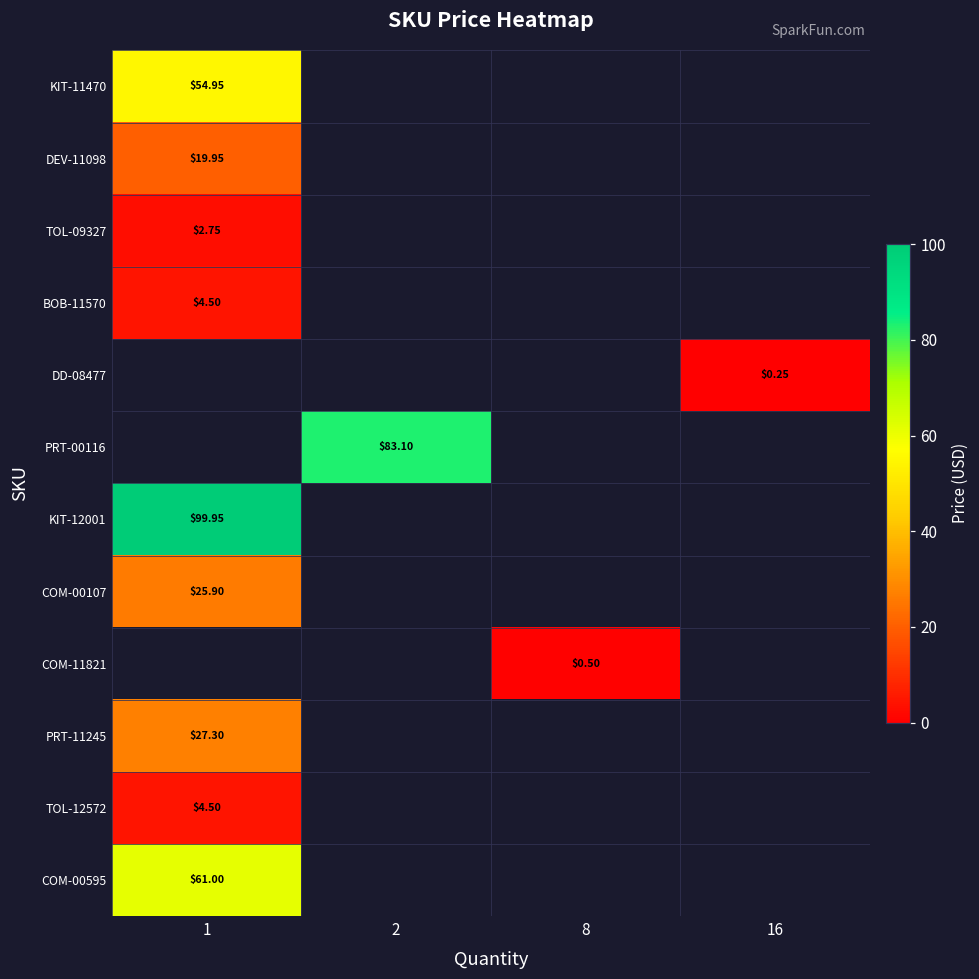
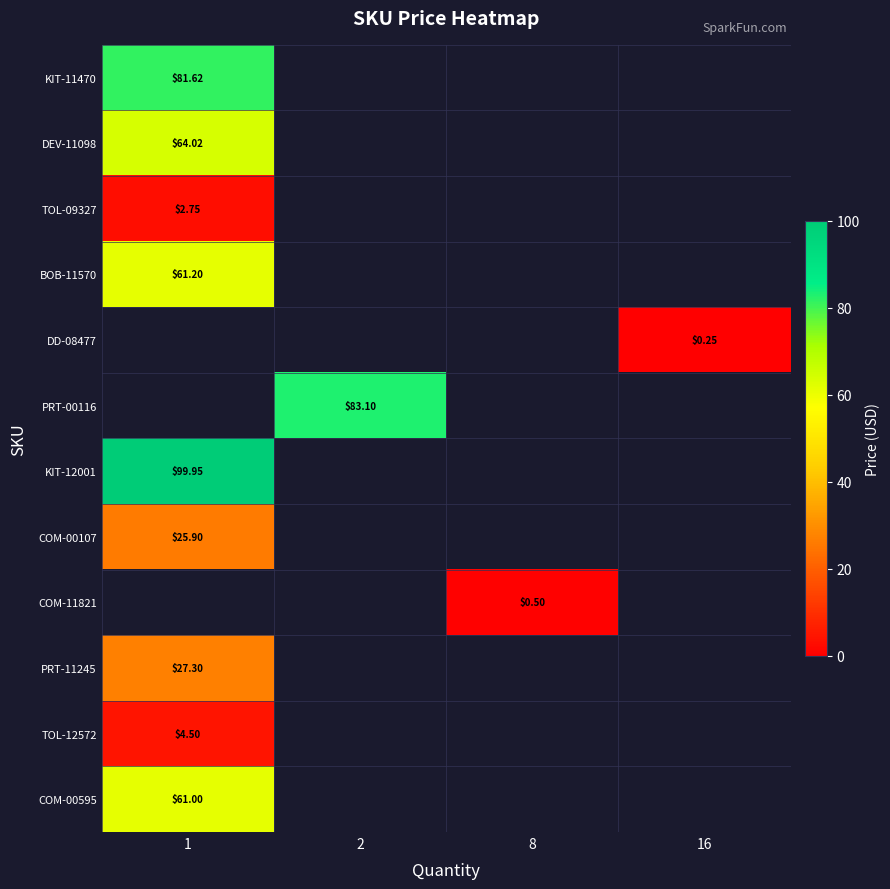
  {
    "KIT-11470": {
-     "1": "$54.95"
+     "1": "$81.62"
    },
    "DEV-11098": {
-     "1": "$19.95"
+     "1": "$64.02"
    },
    "TOL-09327": {
      "1": "$2.75"
    },
    "BOB-11570": {
-     "1": "$4.50"
+     "1": "$61.20"
    },
    "DD-08477": {
      "16": "$0.25"
    },
    "PRT-00116": {
      "2": "$83.10"
    },
    "KIT-12001": {
      "1": "$99.95"
    },
    "COM-00107": {
      "1": "$25.90"
    },
    "COM-11821": {
      "8": "$0.50"
    },
    "PRT-11245": {
      "1": "$27.30"
    },
    "TOL-12572": {
      "1": "$4.50"
    },
    "COM-00595": {
      "1": "$61.00"
    }
  }
